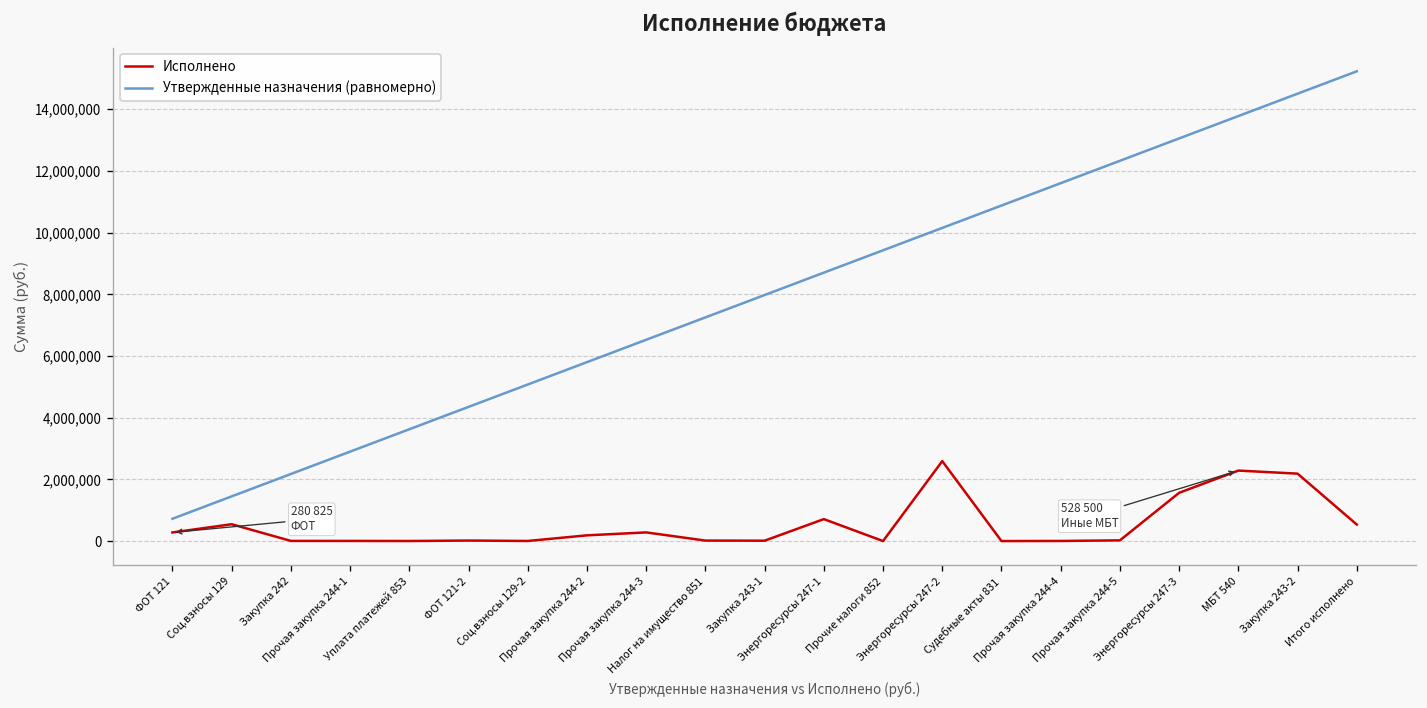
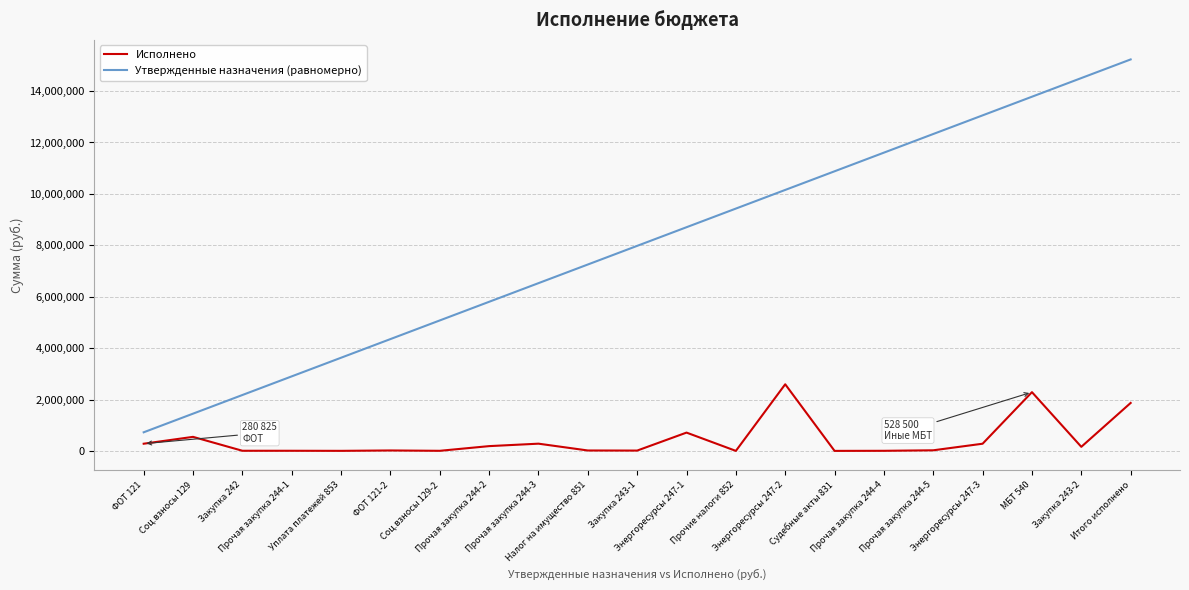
  {
    "Исполнено": {
      "ФОТ 121": "300,000",
      "Закупка 242": "0",
      "Прочая закупка 244-1": "0",
      "Уплата платежей 853": "0",
      "ФОТ 121-2": "0",
      "Соц.взносы 129-2": "0",
      "Прочая закупка 244-2": "200,000",
      "Прочая закупка 244-3": "300,000",
      "Налог на имущество 851": "0",
      "Закупка 243-1": "0",
      "Энергоресурсы 247-1": "700,000",
      "Прочие налоги 852": "0",
      "Энергоресурсы 247-2": "2,600,000",
      "Судебные акты 831": "0",
      "Прочая закупка 244-4": "0",
      "Прочая закупка 244-5": "0",
-     "Энергоресурсы 247-3": "1,600,000",
+     "Энергоресурсы 247-3": "300,000",
      "МБТ 540": "2,300,000",
-     "Закупка 243-2": "2,200,000",
-     "Итого исполнено": "500,000"
+     "Закупка 243-2": "200,000",
+     "Итого исполнено": "1,900,000"
    },
    "Утвержденные назначения (равномерно)": {
      "ФОТ 121": "700,000",
      "Соц.взносы 129": "1,500,000",
      "Закупка 242": "2,200,000",
      "Прочая закупка 244-1": "2,900,000",
      "Уплата платежей 853": "3,600,000",
      "ФОТ 121-2": "4,400,000",
      "Соц.взносы 129-2": "5,100,000",
      "Прочая закупка 244-2": "5,800,000",
      "Прочая закупка 244-3": "6,500,000",
      "Налог на имущество 851": "7,300,000",
      "Закупка 243-1": "8,000,000",
      "Энергоресурсы 247-1": "8,700,000",
      "Прочие налоги 852": "9,400,000",
      "Энергоресурсы 247-2": "10,200,000",
      "Судебные акты 831": "10,900,000",
      "Прочая закупка 244-4": "11,600,000",
      "Прочая закупка 244-5": "12,300,000",
      "Энергоресурсы 247-3": "13,100,000",
      "МБТ 540": "13,800,000",
      "Закупка 243-2": "14,500,000",
      "Итого исполнено": "15,200,000"
    }
  }
